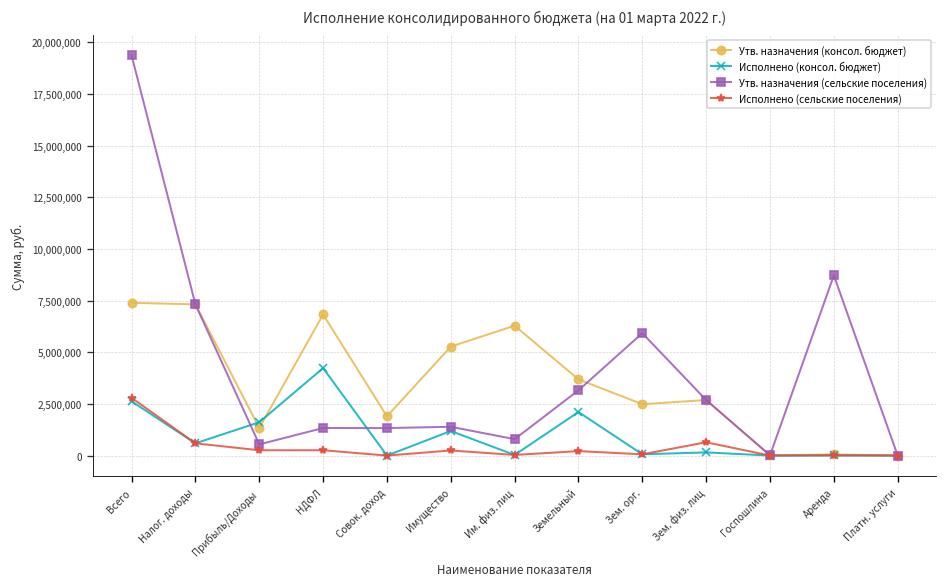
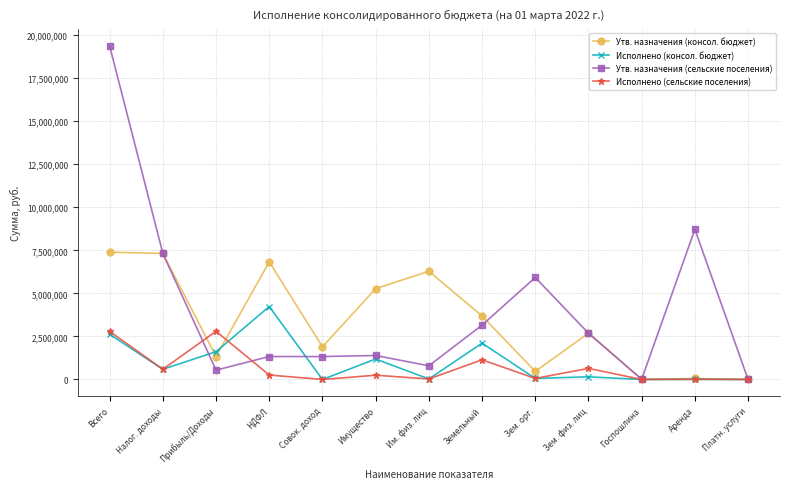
  {
    "Утв. назначения (консол. бюджет)": {
      "Всего": "7,400,000",
      "Прибыль/Доходы": "1,300,000",
      "НДФЛ": "6,800,000",
      "Совок. доход": "1,900,000",
      "Имущество": "5,300,000",
      "Им. физ. лиц": "6,300,000",
      "Земельный": "3,700,000",
-     "Зем. орг.": "2,500,000"
+     "Зем. орг.": "500,000"
    },
    "Исполнено (консол. бюджет)": {
      "Всего": "2,600,000",
      "Прибыль/Доходы": "1,600,000",
      "НДФЛ": "4,200,000",
      "Имущество": "1,200,000",
      "Земельный": "2,100,000",
      "Зем. физ. лиц": "200,000"
    },
    "Утв. назначения (сельские поселения)": {
      "Всего": "19,400,000",
      "Прибыль/Доходы": "500,000",
      "НДФЛ": "1,300,000",
      "Совок. доход": "1,300,000",
      "Имущество": "1,400,000",
      "Им. физ. лиц": "800,000",
      "Земельный": "3,200,000",
      "Зем. орг.": "5,900,000",
      "Аренда": "8,700,000"
    },
    "Исполнено (сельские поселения)": {
      "Всего": "2,800,000",
-     "Прибыль/Доходы": "300,000",
+     "Прибыль/Доходы": "2,800,000",
      "НДФЛ": "300,000",
      "Имущество": "200,000",
-     "Земельный": "200,000",
+     "Земельный": "1,100,000",
      "Зем. физ. лиц": "600,000"
    }
  }
